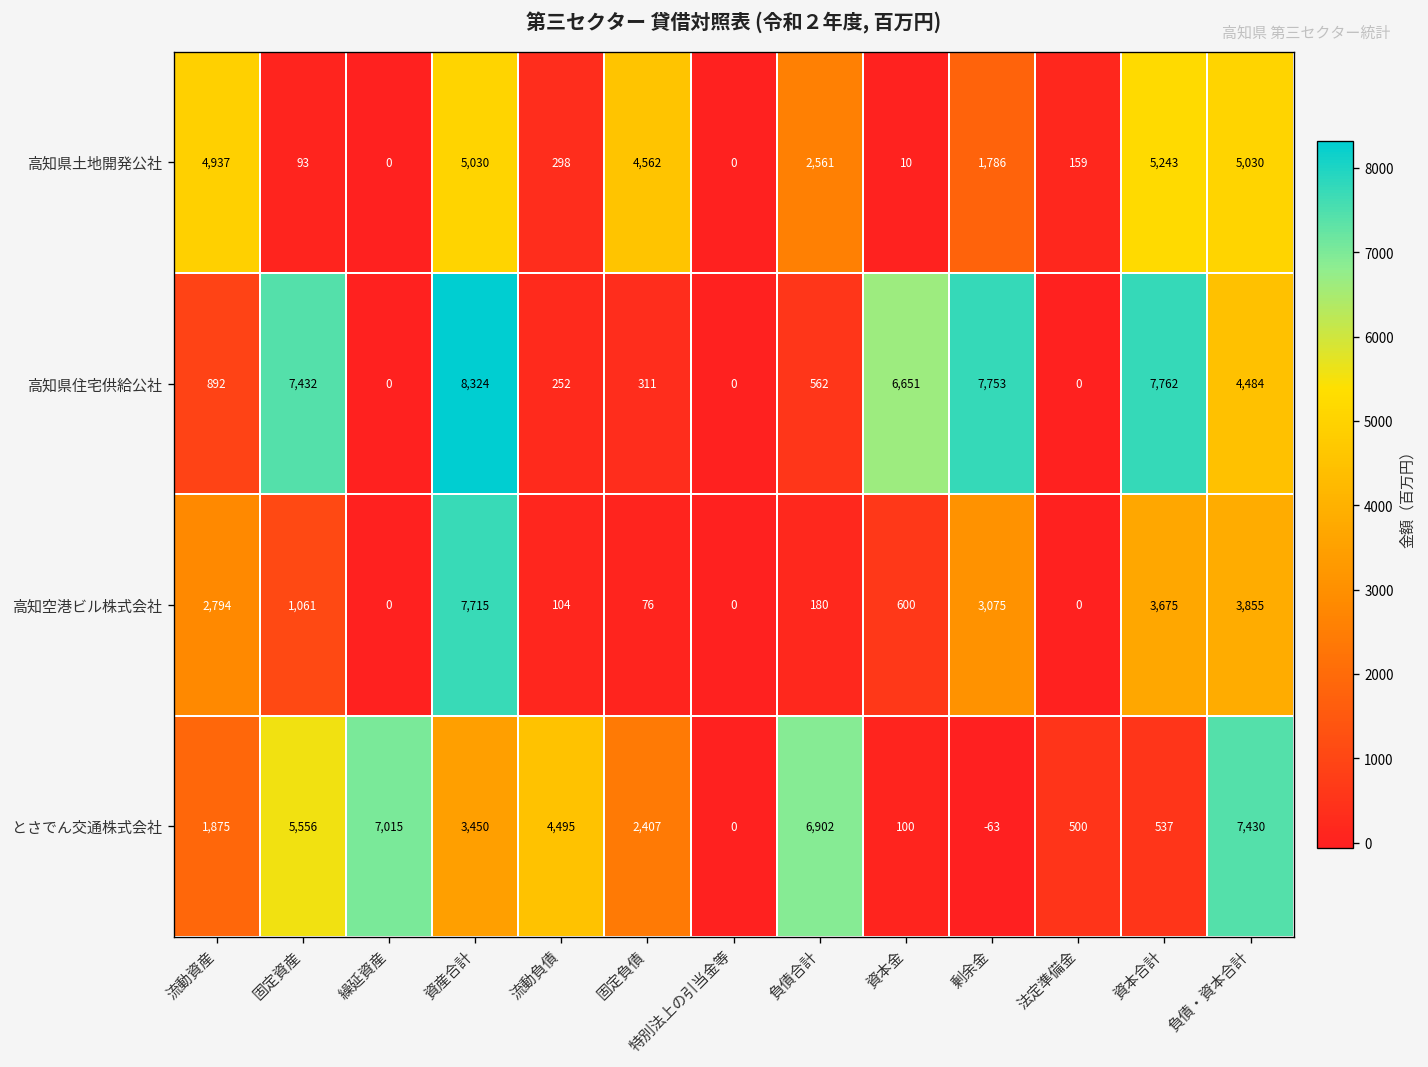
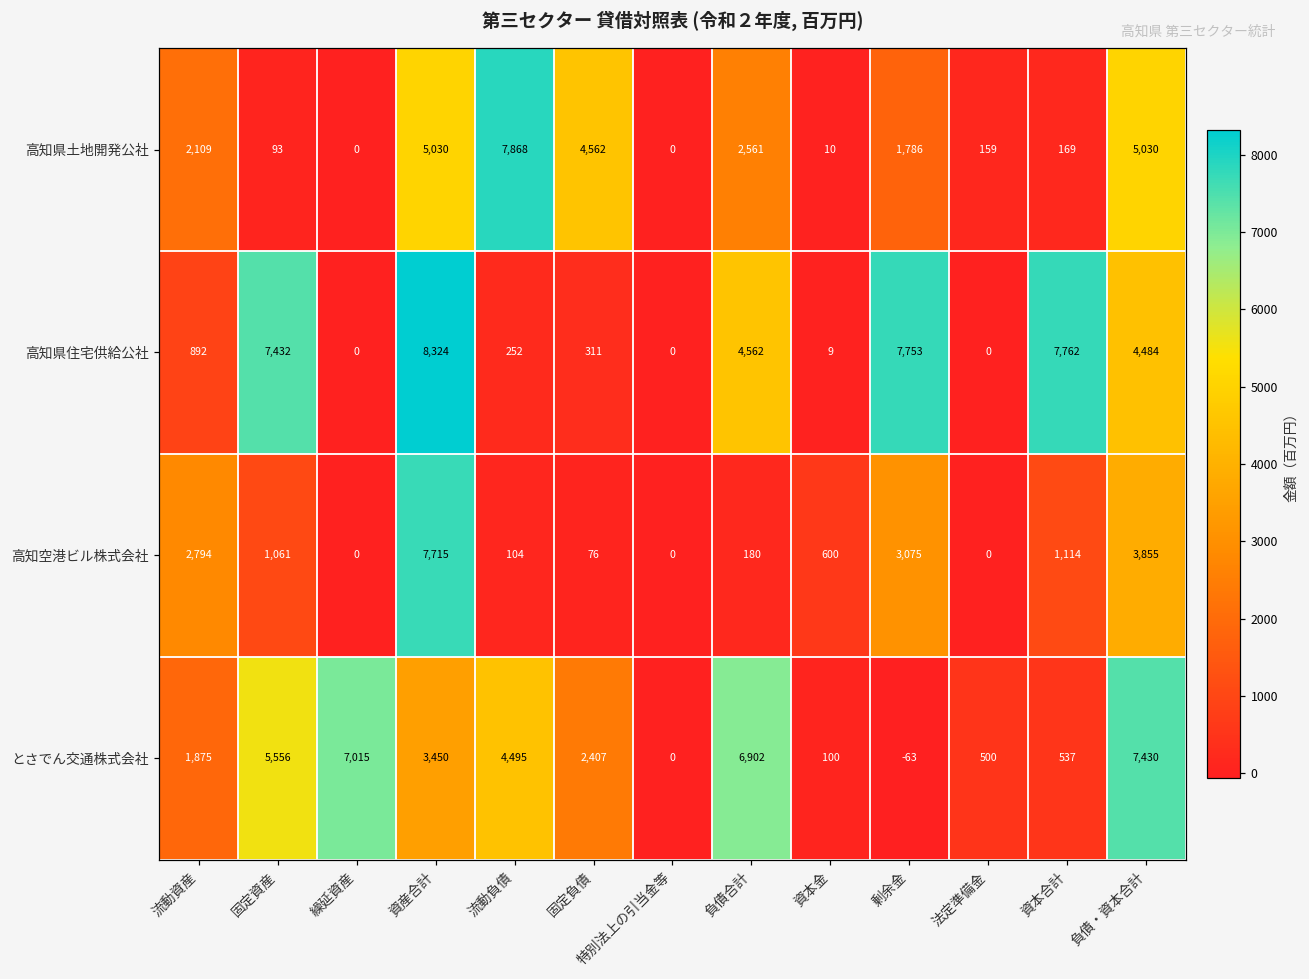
  {
    "高知県土地開発公社": {
-     "流動資産": "4,937",
+     "流動資産": "2,109",
      "固定資産": "93",
      "繰延資産": "0",
      "資産合計": "5,030",
-     "流動負債": "298",
+     "流動負債": "7,868",
      "固定負債": "4,562",
      "特別法上の引当金等": "0",
      "負債合計": "2,561",
      "資本金": "10",
      "剰余金": "1,786",
      "法定準備金": "159",
-     "資本合計": "5,243",
+     "資本合計": "169",
      "負債・資本合計": "5,030"
    },
    "高知県住宅供給公社": {
      "流動資産": "892",
      "固定資産": "7,432",
      "繰延資産": "0",
      "資産合計": "8,324",
      "流動負債": "252",
      "固定負債": "311",
      "特別法上の引当金等": "0",
-     "負債合計": "562",
-     "資本金": "6,651",
+     "負債合計": "4,562",
+     "資本金": "9",
      "剰余金": "7,753",
      "法定準備金": "0",
      "資本合計": "7,762",
      "負債・資本合計": "4,484"
    },
    "高知空港ビル株式会社": {
      "流動資産": "2,794",
      "固定資産": "1,061",
      "繰延資産": "0",
      "資産合計": "7,715",
      "流動負債": "104",
      "固定負債": "76",
      "特別法上の引当金等": "0",
      "負債合計": "180",
      "資本金": "600",
      "剰余金": "3,075",
      "法定準備金": "0",
-     "資本合計": "3,675",
+     "資本合計": "1,114",
      "負債・資本合計": "3,855"
    },
    "とさでん交通株式会社": {
      "流動資産": "1,875",
      "固定資産": "5,556",
      "繰延資産": "7,015",
      "資産合計": "3,450",
      "流動負債": "4,495",
      "固定負債": "2,407",
      "特別法上の引当金等": "0",
      "負債合計": "6,902",
      "資本金": "100",
      "剰余金": "-63",
      "法定準備金": "500",
      "資本合計": "537",
      "負債・資本合計": "7,430"
    }
  }
